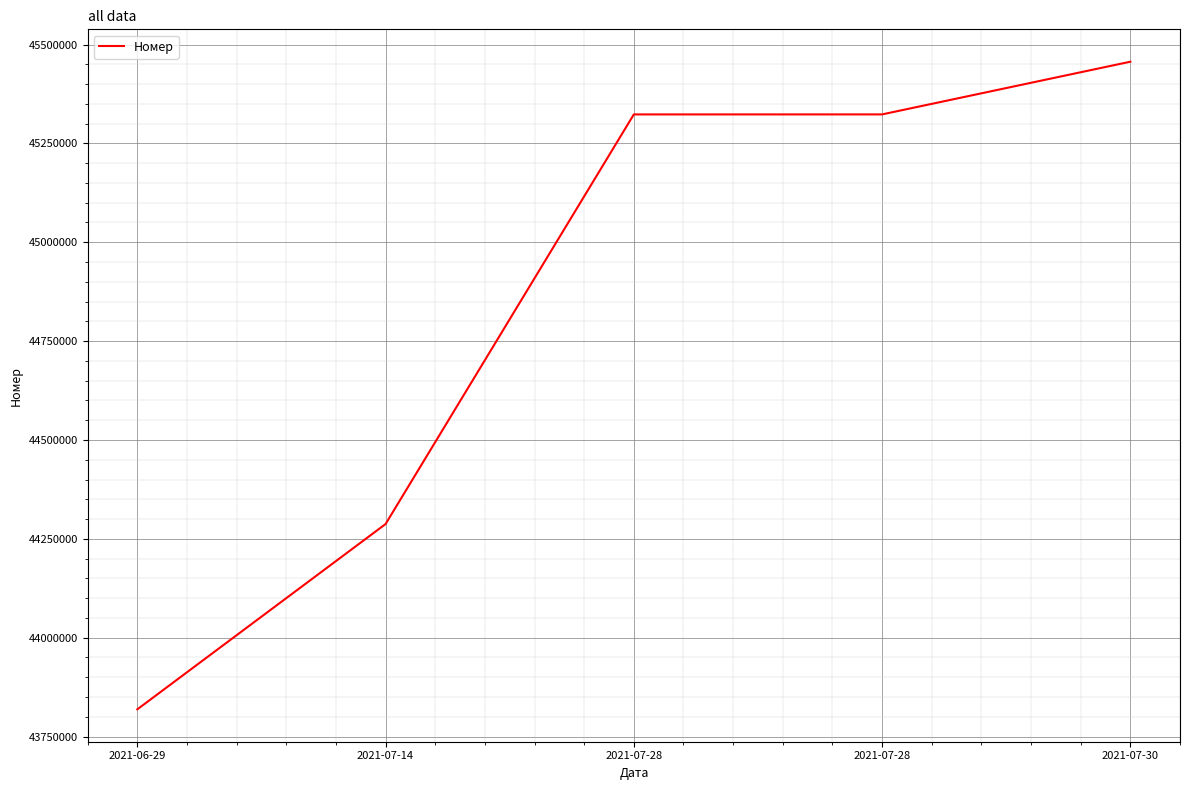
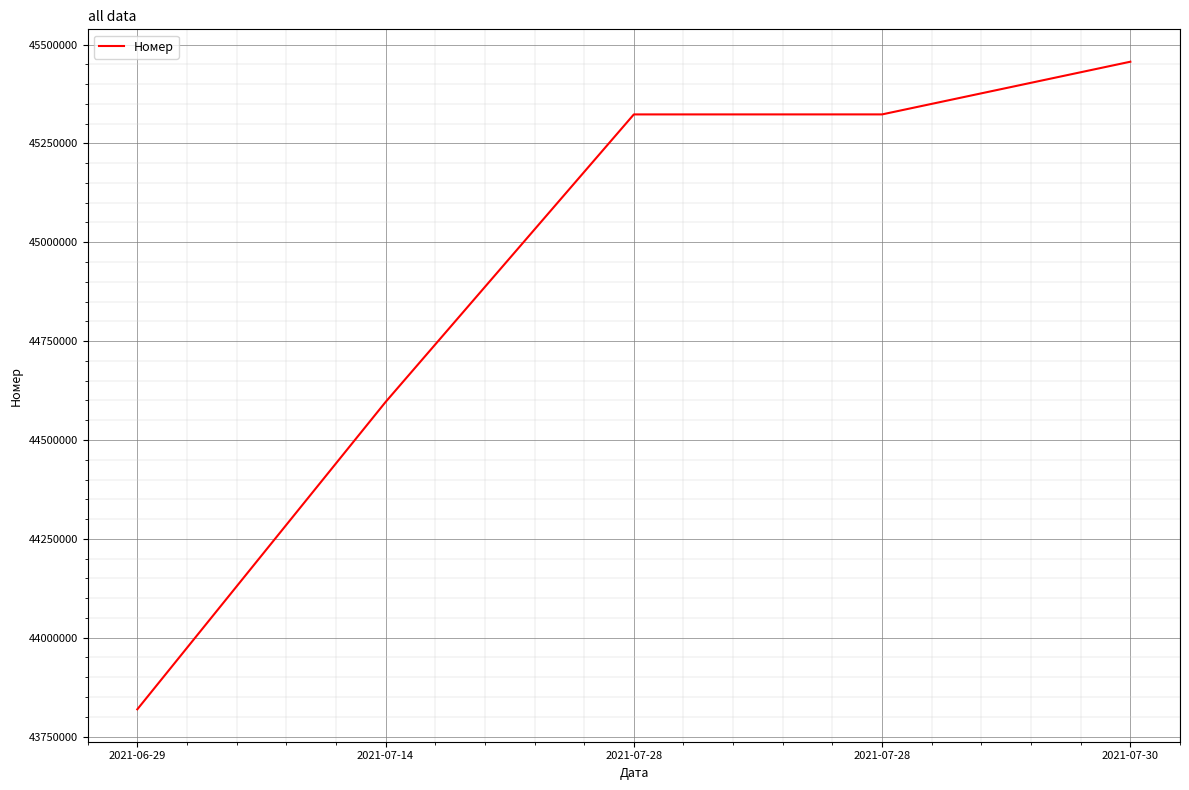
  {
    "2021-06-29": 43820000,
-   "2021-07-14": 44290000,
+   "2021-07-14": 44600000,
    "2021-07-30": 45460000
  }
